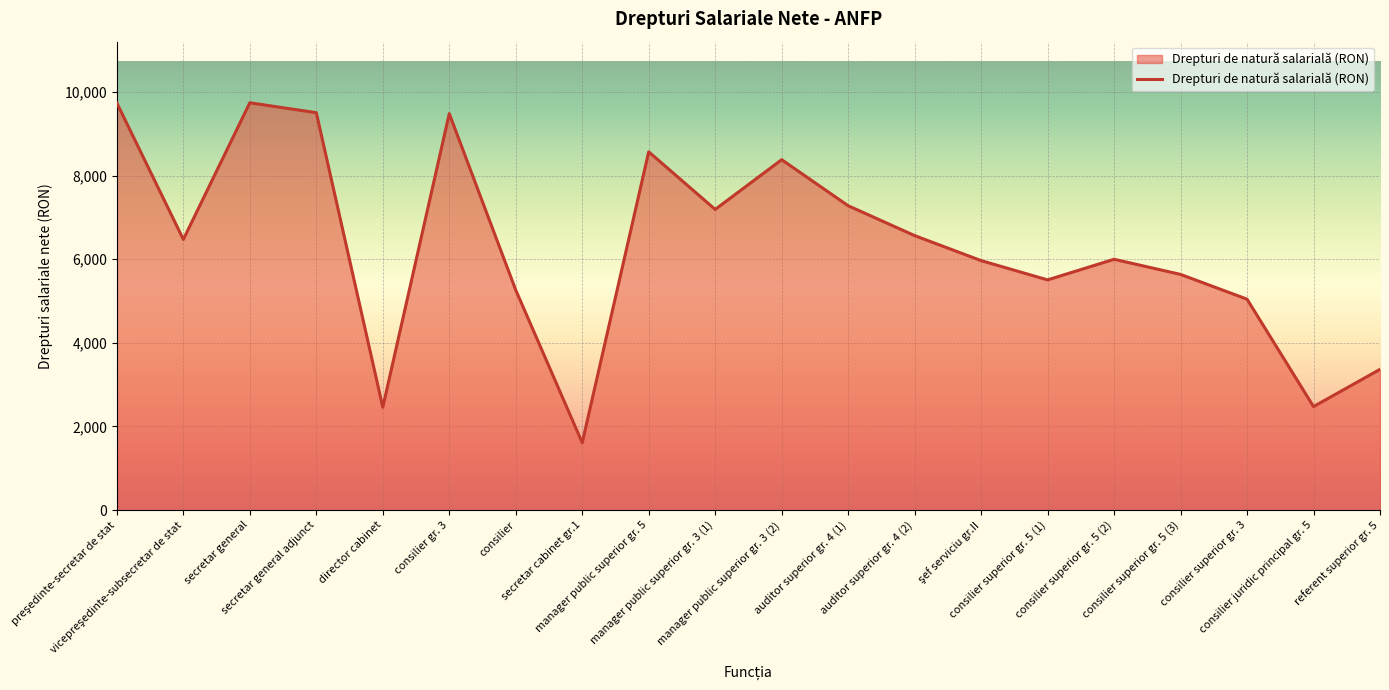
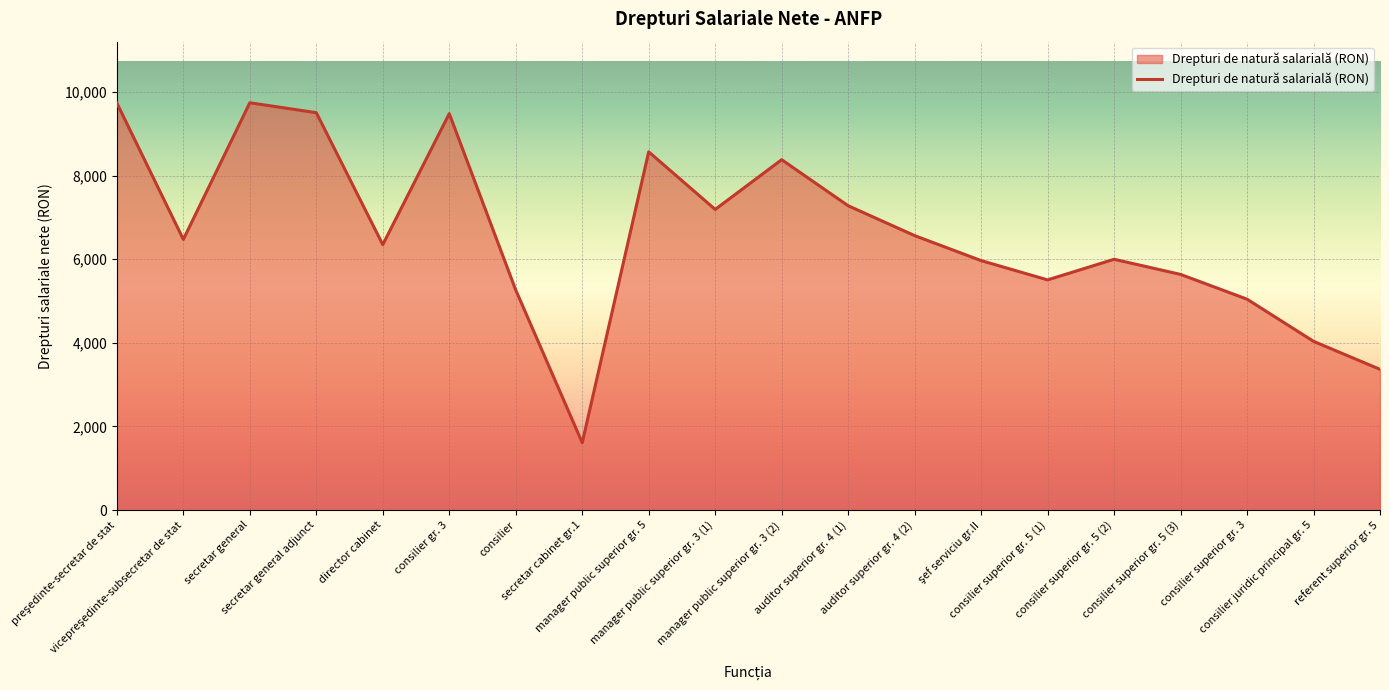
  {
    "preşedinte-secretar de stat": "9,700",
    "vicepreşedinte-subsecretar de stat": "6,500",
    "secretar general": "9,700",
    "secretar general adjunct": "9,500",
-   "director cabinet": "2,500",
+   "director cabinet": "6,300",
    "consilier gr. 3": "9,500",
    "consilier": "5,300",
    "secretar cabinet gr.1": "1,600",
    "manager public superior gr. 5": "8,600",
    "manager public superior gr. 3 (1)": "7,200",
    "manager public superior gr. 3 (2)": "8,400",
    "auditor superior gr. 4 (1)": "7,300",
    "auditor superior gr. 4 (2)": "6,600",
    "şef serviciu gr.II": "6,000",
    "consilier superior gr. 5 (1)": "5,500",
    "consilier superior gr. 5 (2)": "6,000",
    "consilier superior gr. 5 (3)": "5,600",
    "consilier superior gr. 3": "5,000",
-   "consilier juridic principal gr. 5": "2,500",
+   "consilier juridic principal gr. 5": "4,000",
    "referent superior gr. 5": "3,400"
  }
